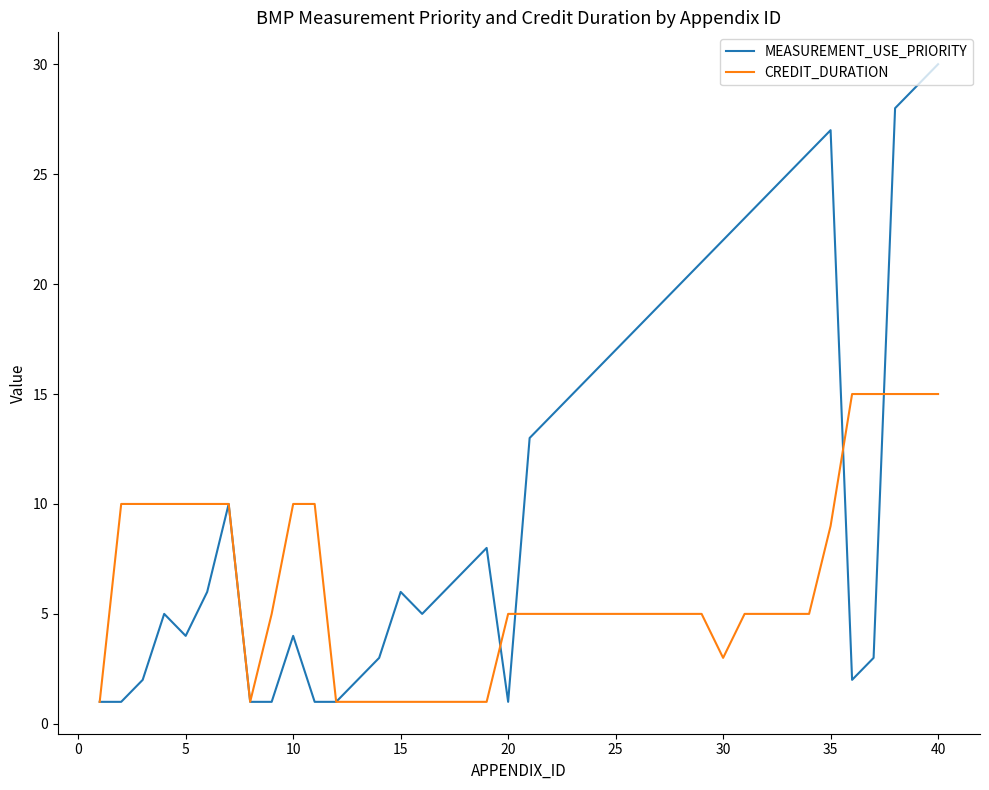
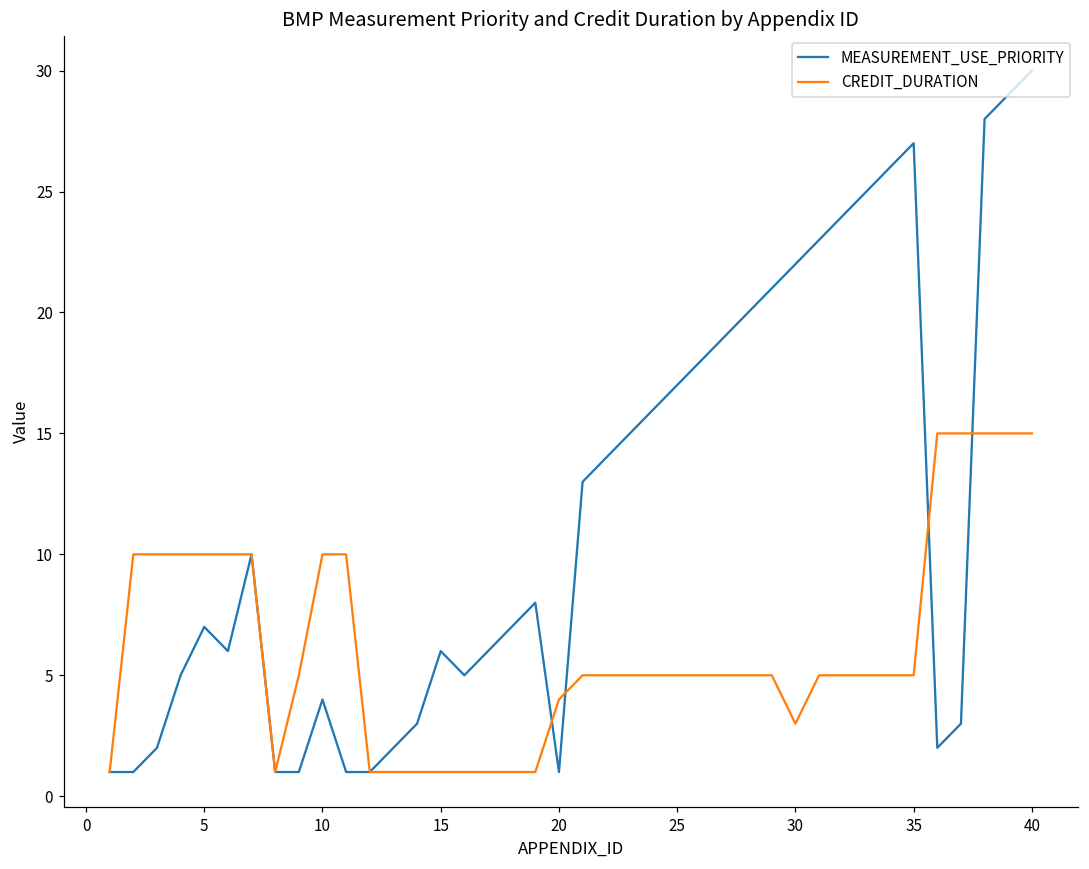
  {
    "MEASUREMENT_USE_PRIORITY": {
-     "5": 4,
+     "5": 7,
      "10": 4,
      "15": 6,
      "20": 1,
      "25": 17,
      "30": 22,
      "35": 27
    },
    "CREDIT_DURATION": {
      "5": 10,
      "10": 10,
      "15": 1,
-     "20": 5,
+     "20": 4,
      "25": 5,
      "30": 3,
-     "35": 9,
+     "35": 5,
      "40": 15
    }
  }
